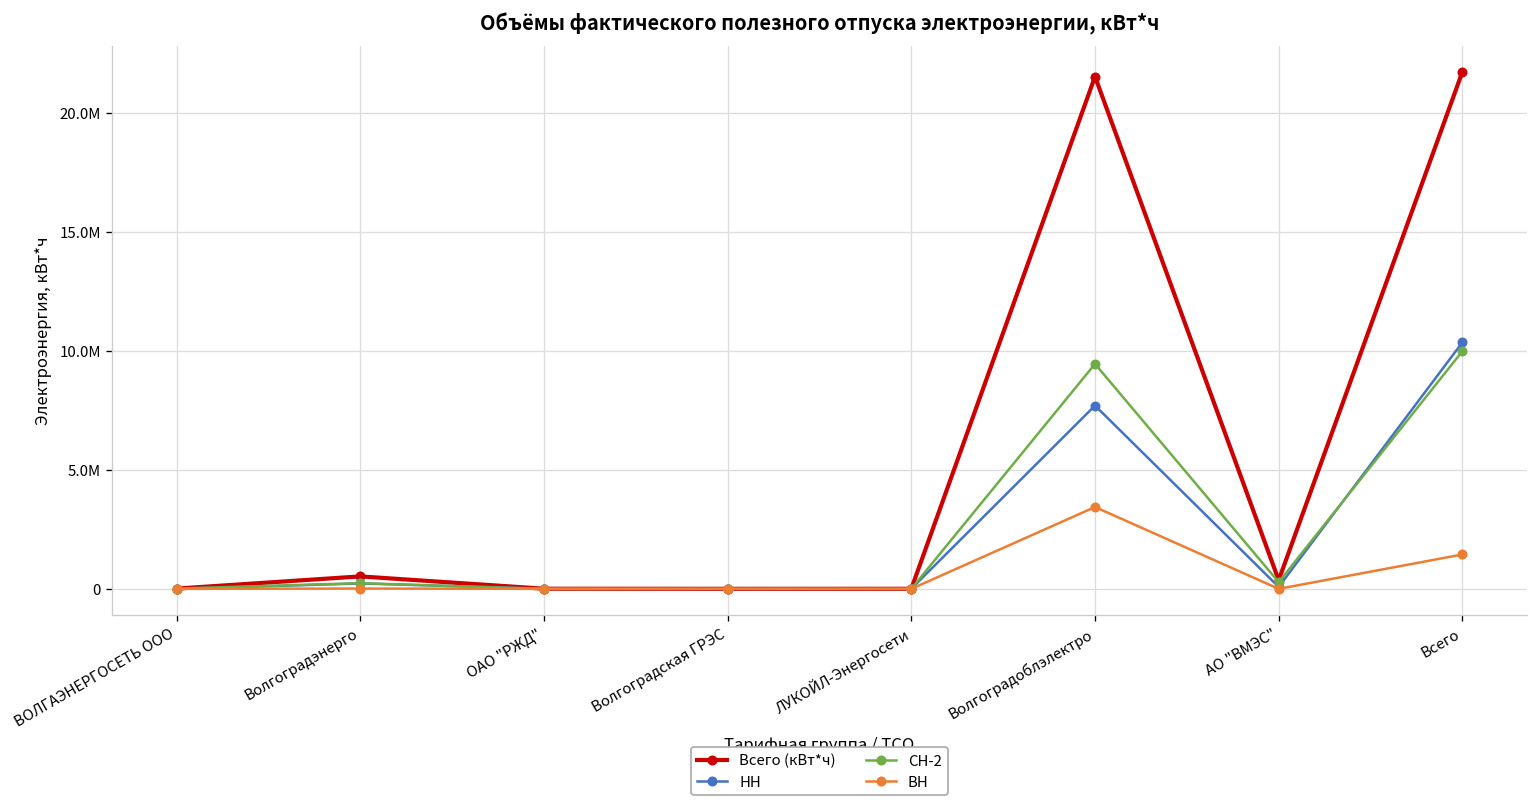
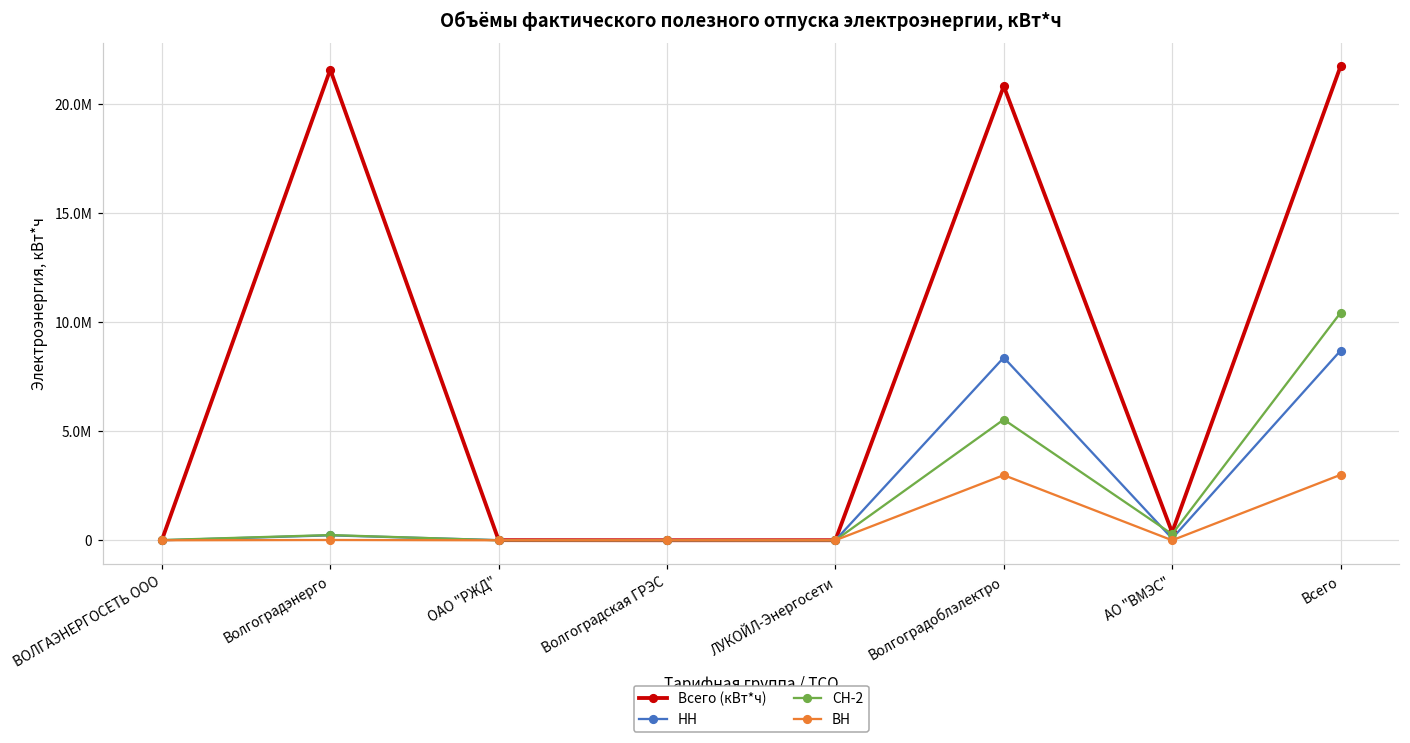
  {
    "Всего (кВт*ч)": {
-     "Волгоградэнерго": 500000,
-     "Волгоградоблэлектро": 21500000,
+     "Волгоградэнерго": 21600000,
+     "Волгоградоблэлектро": 20800000,
      "Всего": 21700000
    },
    "НН": {
-     "Волгоградоблэлектро": 7700000,
-     "Всего": 10400000
+     "Волгоградоблэлектро": 8400000,
+     "Всего": 8700000
    },
    "СН-2": {
-     "Волгоградоблэлектро": 9500000,
-     "Всего": 10000000
+     "Волгоградоблэлектро": 5500000,
+     "Всего": 10400000
    },
    "ВН": {
      "Волгоградэнерго": 0,
-     "Волгоградоблэлектро": 3400000,
-     "Всего": 1400000
+     "Волгоградоблэлектро": 3000000,
+     "Всего": 3000000
    }
  }
